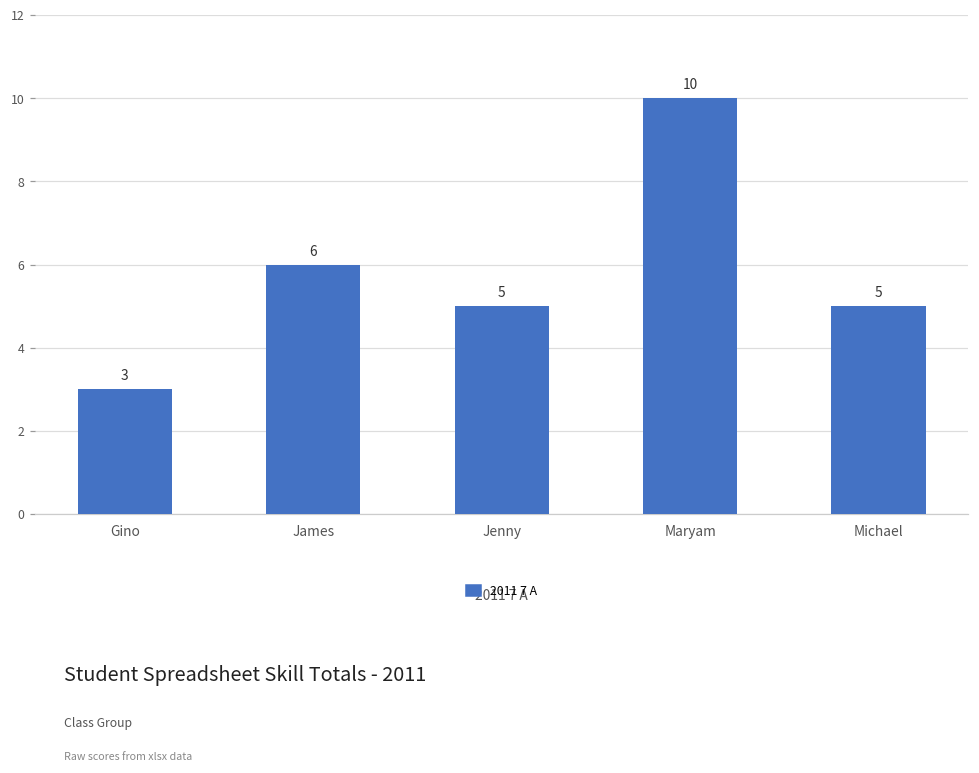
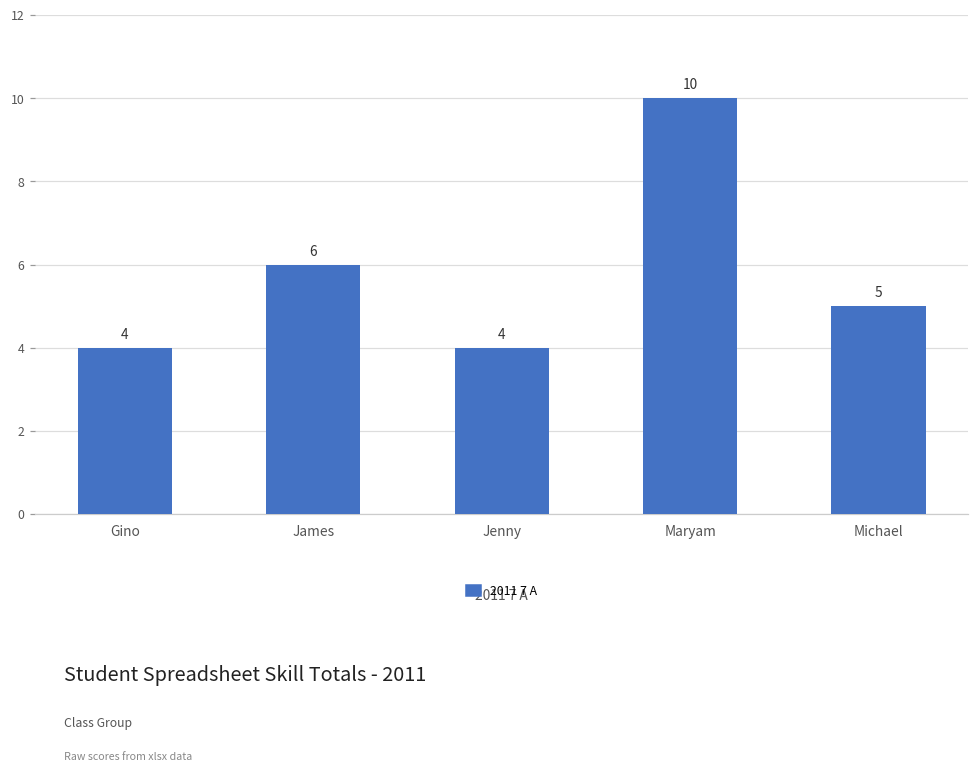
  {
-   "Gino": 3,
+   "Gino": 4,
    "James": 6,
-   "Jenny": 5,
+   "Jenny": 4,
    "Maryam": 10,
    "Michael": 5
  }
